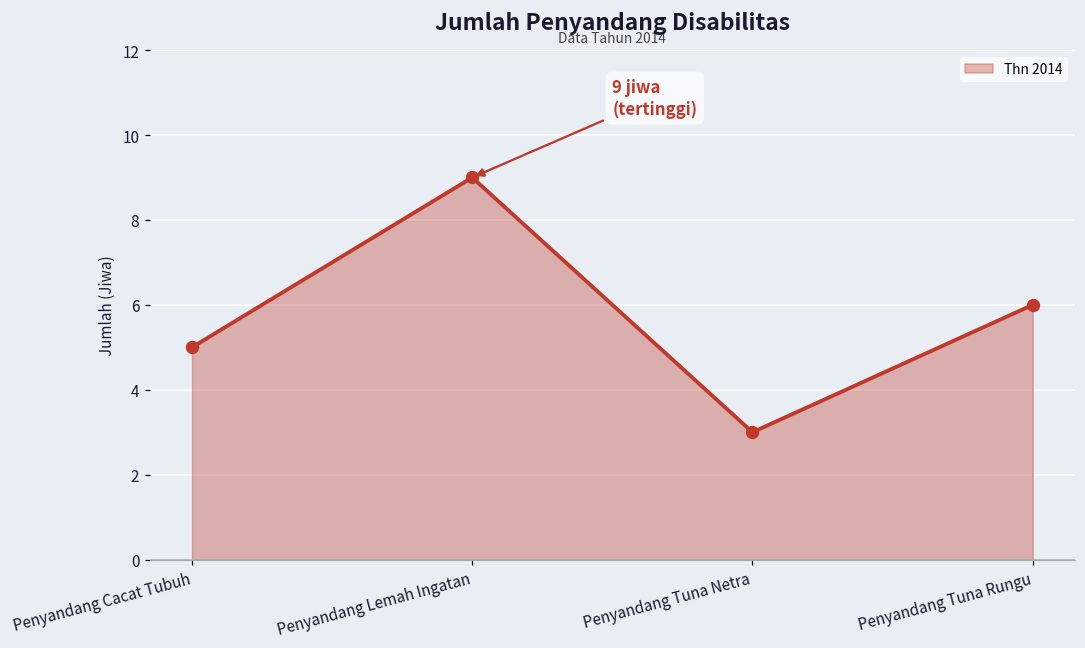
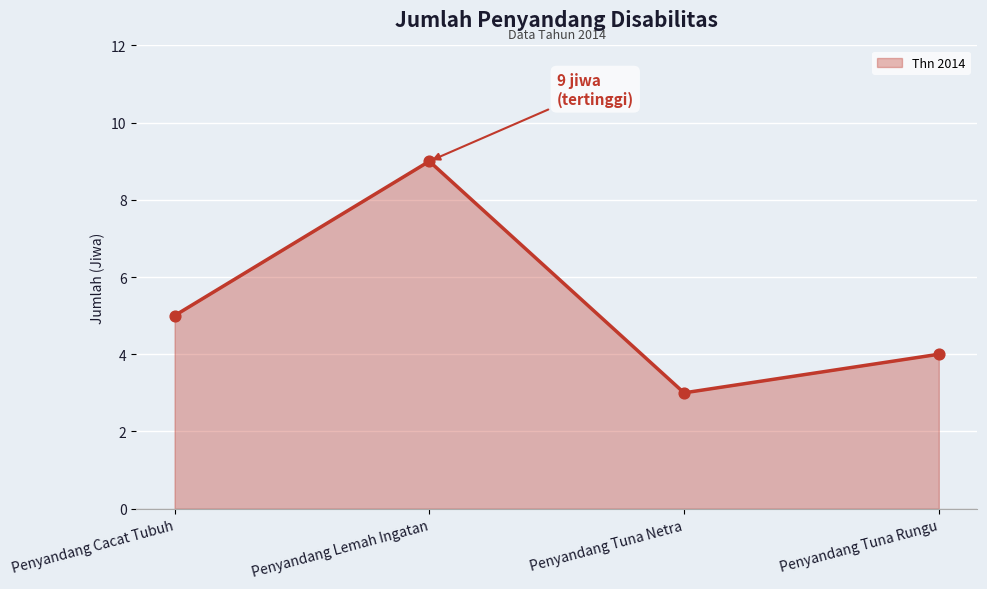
  {
    "Penyandang Cacat Tubuh": 5,
    "Penyandang Tuna Netra": 3,
-   "Penyandang Tuna Rungu": 6
+   "Penyandang Tuna Rungu": 4
  }
